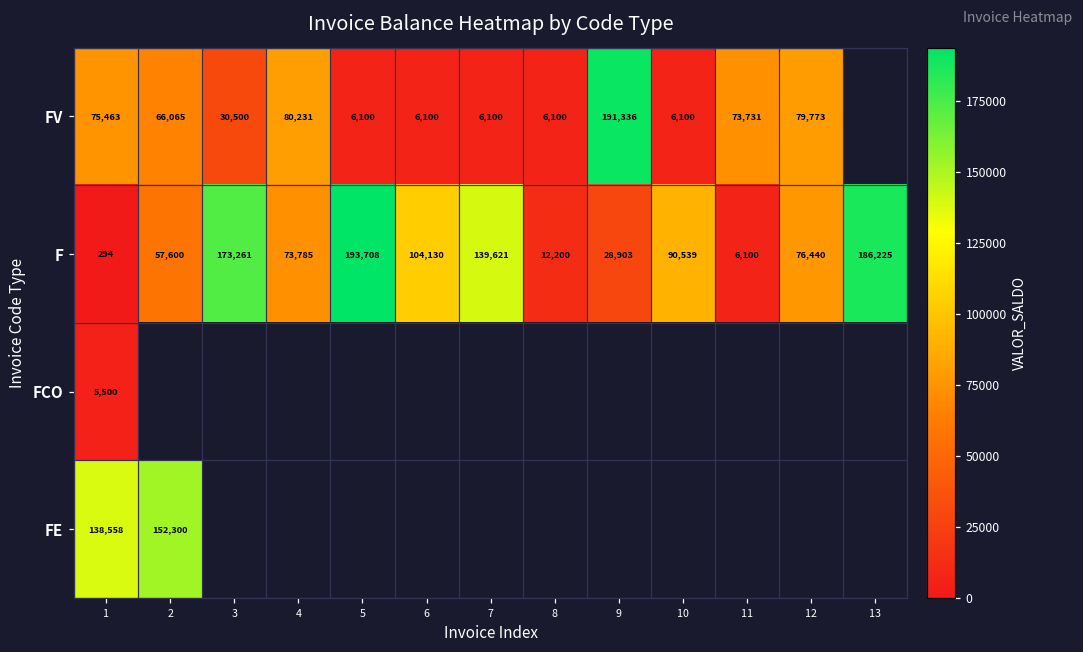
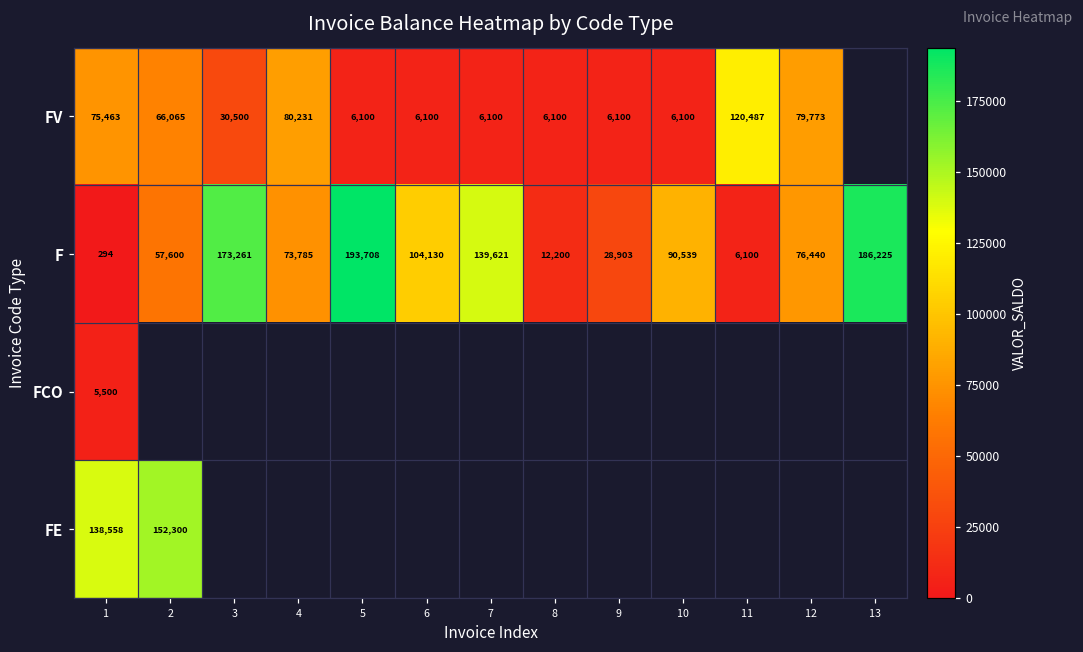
  {
    "FV": {
      "1": "75,463",
      "2": "66,065",
      "3": "30,500",
      "4": "80,231",
      "5": "6,100",
      "6": "6,100",
      "7": "6,100",
      "8": "6,100",
-     "9": "191,336",
+     "9": "6,100",
      "10": "6,100",
-     "11": "73,731",
+     "11": "120,487",
      "12": "79,773"
    },
    "F": {
      "1": "294",
      "2": "57,600",
      "3": "173,261",
      "4": "73,785",
      "5": "193,708",
      "6": "104,130",
      "7": "139,621",
      "8": "12,200",
      "9": "28,903",
      "10": "90,539",
      "11": "6,100",
      "12": "76,440",
      "13": "186,225"
    },
    "FCO": {
      "1": "5,500"
    },
    "FE": {
      "1": "138,558",
      "2": "152,300"
    }
  }
